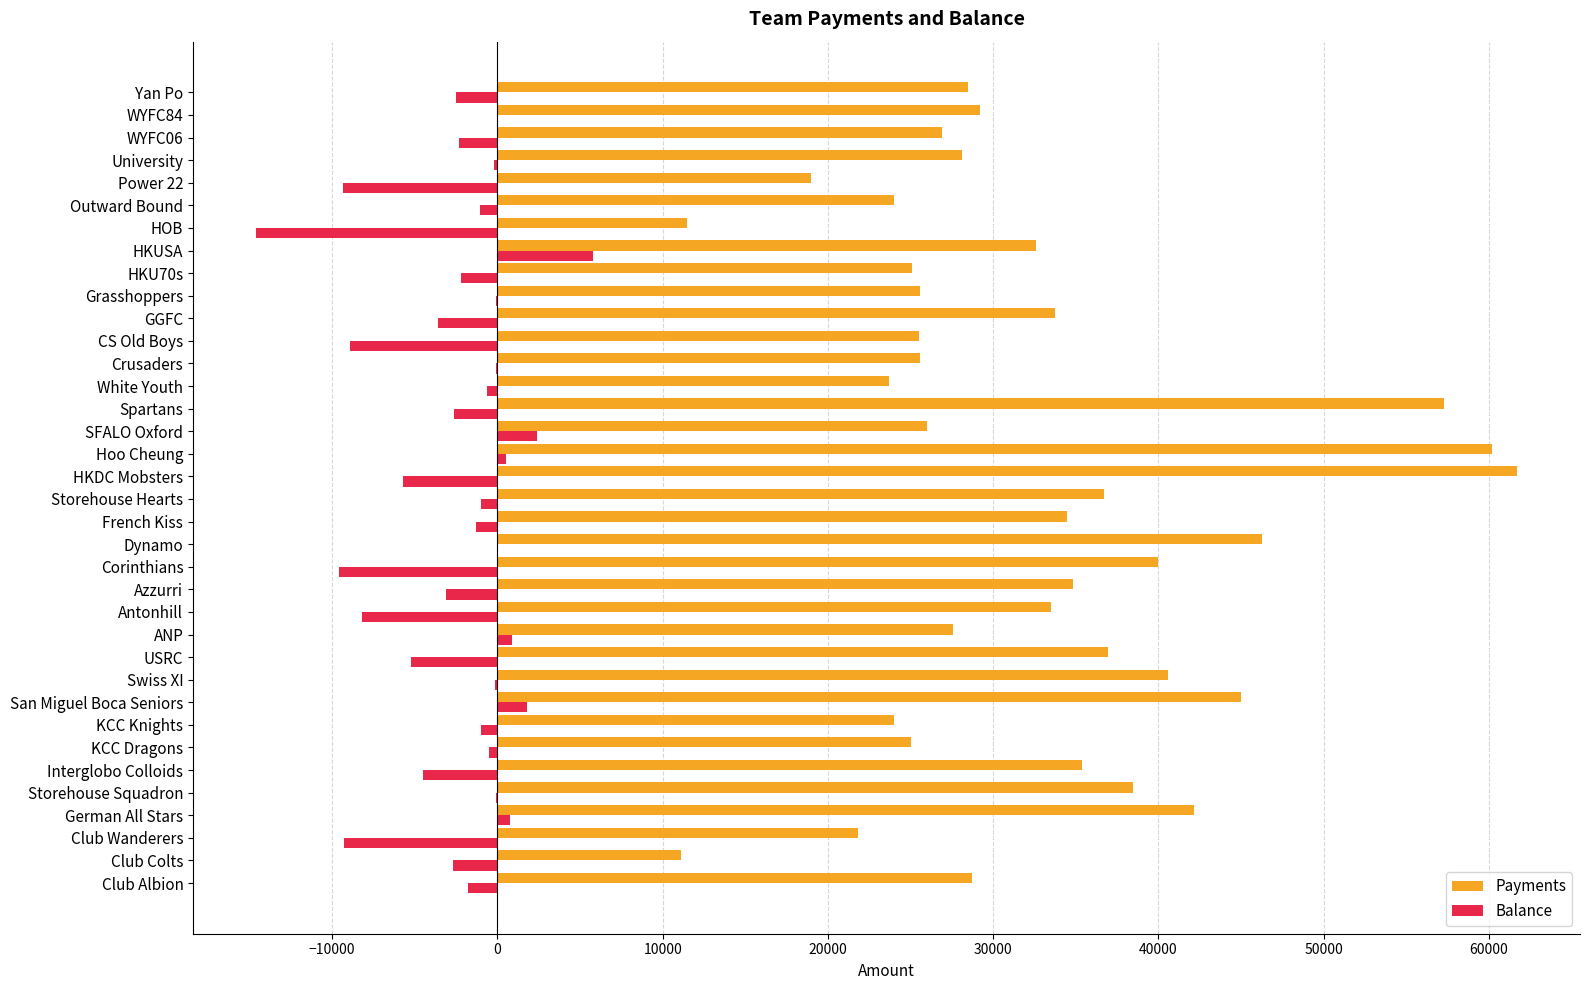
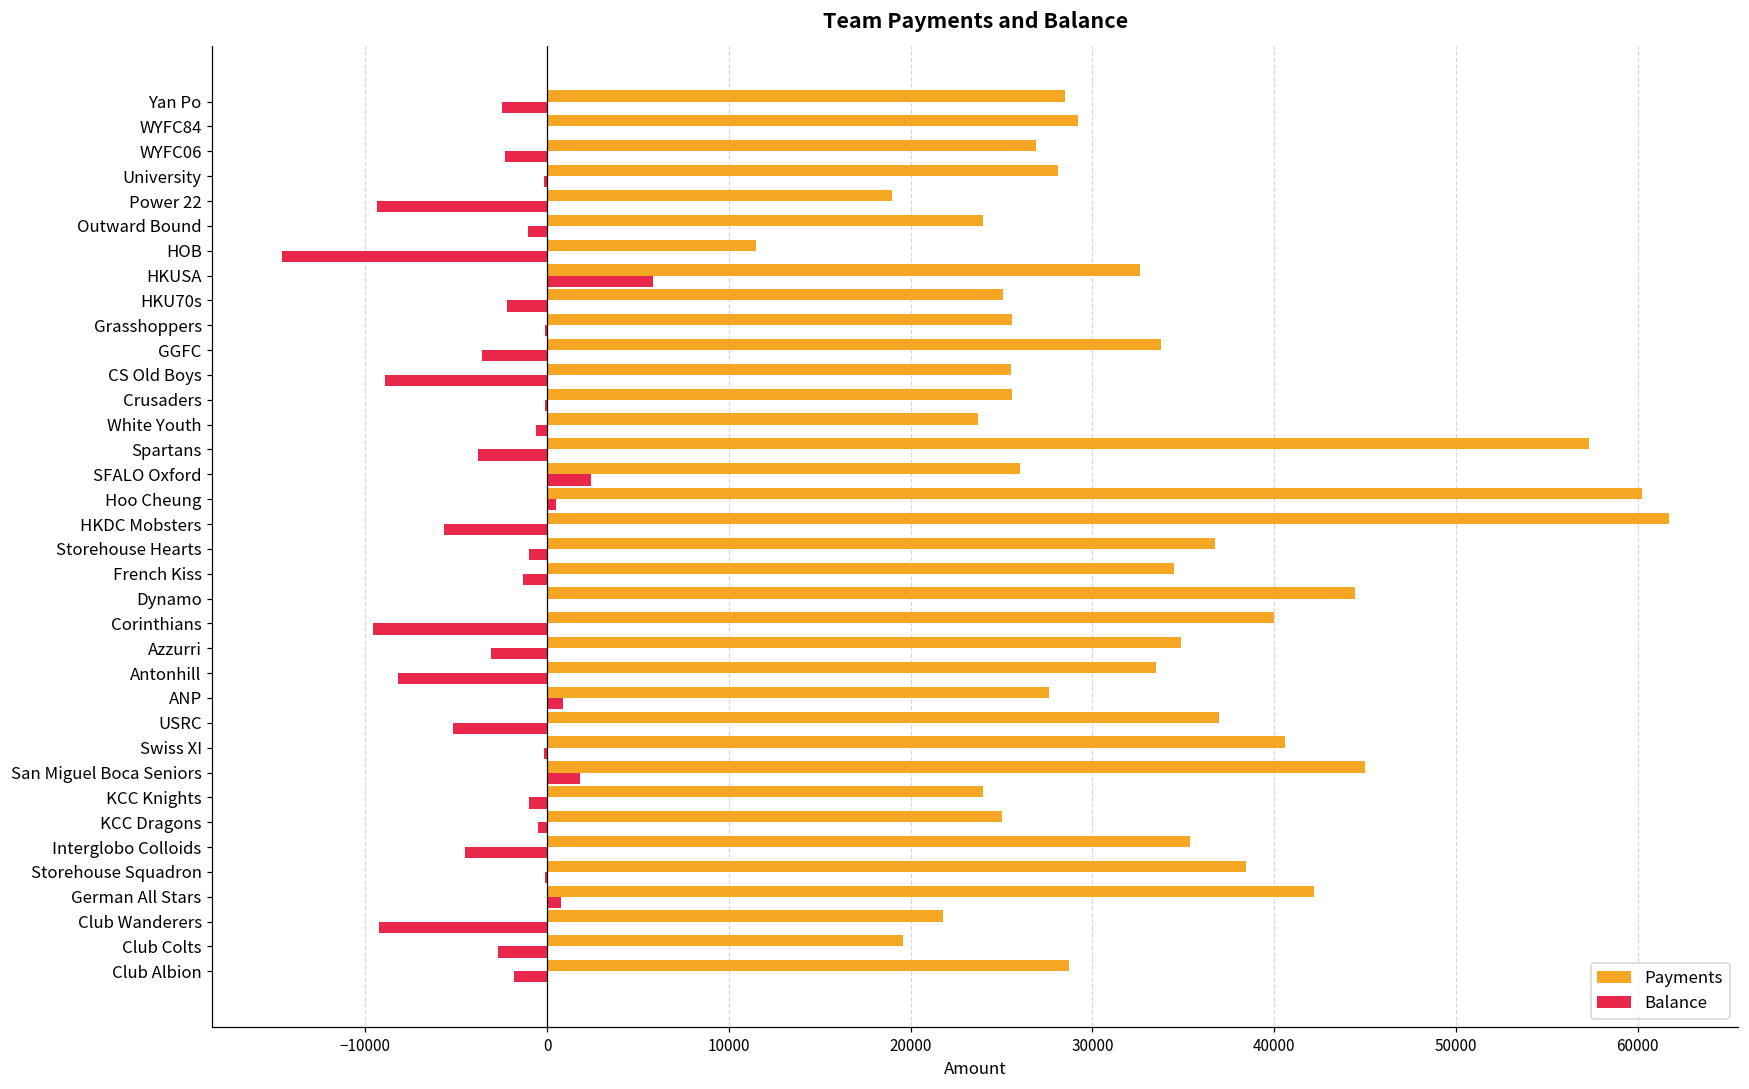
  {
    "Payments": {
      "Yan Po": 28500,
      "WYFC84": 29200,
      "WYFC06": 26900,
      "University": 28100,
      "Power 22": 19000,
      "Outward Bound": 24000,
      "HOB": 11500,
      "HKUSA": 32600,
      "HKU70s": 25100,
      "Grasshoppers": 25600,
      "GGFC": 33800,
      "CS Old Boys": 25500,
      "Crusaders": 25600,
      "White Youth": 23700,
      "Spartans": 57300,
      "SFALO Oxford": 26000,
      "Hoo Cheung": 60200,
      "HKDC Mobsters": 61700,
      "Storehouse Hearts": 36700,
      "French Kiss": 34500,
-     "Dynamo": 46300,
+     "Dynamo": 44400,
      "Corinthians": 40000,
      "Azzurri": 34900,
      "Antonhill": 33500,
      "ANP": 27600,
      "USRC": 37000,
      "Swiss XI": 40600,
      "San Miguel Boca Seniors": 45000,
      "KCC Knights": 24000,
      "KCC Dragons": 25000,
      "Interglobo Colloids": 35400,
      "Storehouse Squadron": 38500,
      "German All Stars": 42200,
      "Club Wanderers": 21800,
-     "Club Colts": 11100,
+     "Club Colts": 19600,
      "Club Albion": 28700
    },
    "Balance": {
      "Yan Po": -2500,
      "WYFC84": 0,
      "WYFC06": -2300,
      "University": -200,
      "Power 22": -9400,
      "Outward Bound": -1000,
      "HOB": -14600,
      "HKUSA": 5800,
      "HKU70s": -2200,
      "GGFC": -3600,
      "CS Old Boys": -8900,
      "White Youth": -600,
-     "Spartans": -2600,
+     "Spartans": -3800,
      "SFALO Oxford": 2400,
      "Hoo Cheung": 500,
      "HKDC Mobsters": -5700,
      "Storehouse Hearts": -1000,
      "French Kiss": -1300,
      "Dynamo": 0,
      "Corinthians": -9600,
      "Azzurri": -3100,
      "Antonhill": -8200,
      "ANP": 900,
      "USRC": -5200,
      "San Miguel Boca Seniors": 1800,
      "KCC Knights": -1000,
      "KCC Dragons": -500,
      "Interglobo Colloids": -4500,
      "German All Stars": 800,
      "Club Wanderers": -9300,
      "Club Colts": -2700,
      "Club Albion": -1800
    }
  }
